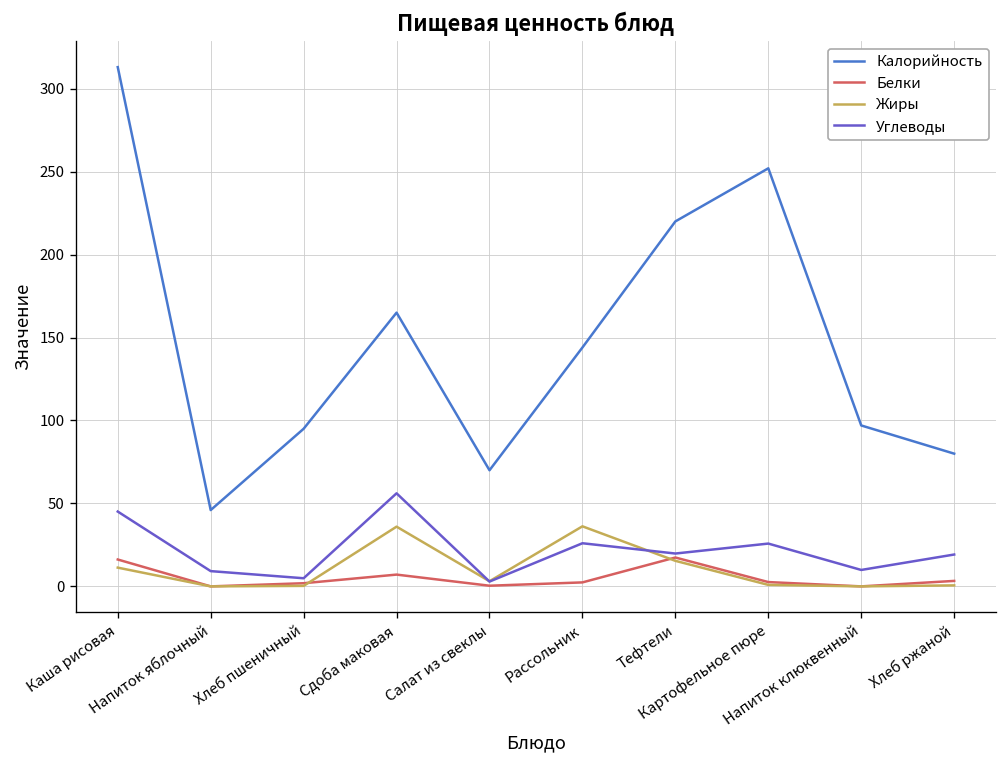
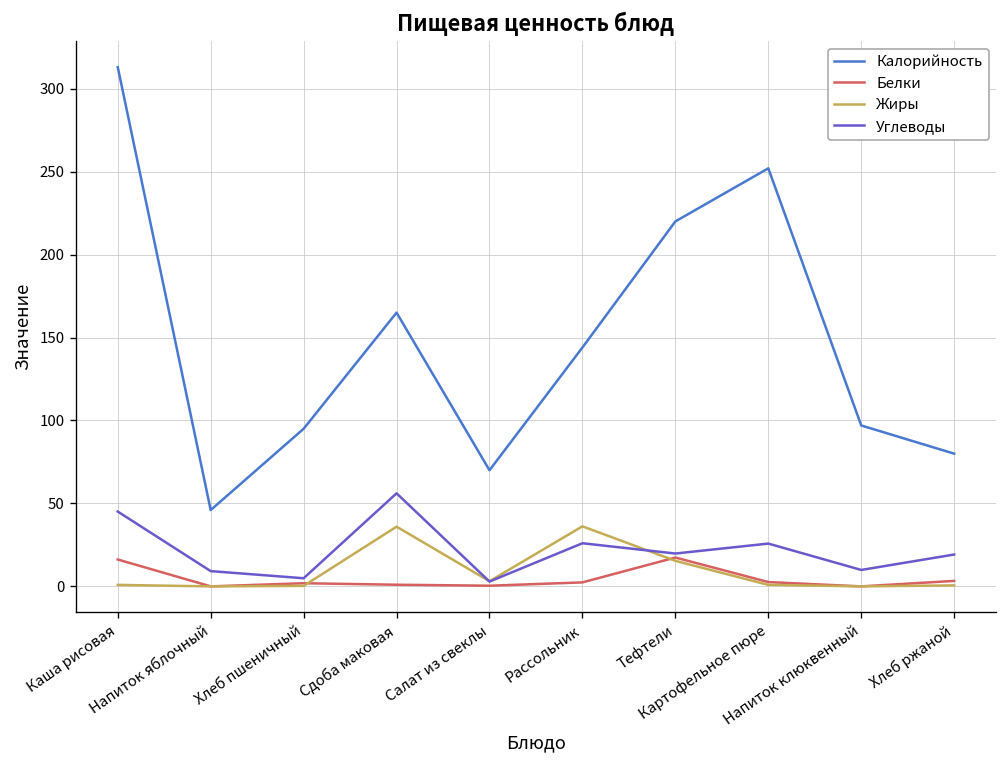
  {
    "Белки": {
      "Каша рисовая": 16,
-     "Сдоба маковая": 7,
+     "Сдоба маковая": 1,
      "Салат из свеклы": 0,
      "Рассольник": 2,
      "Тефтели": 17,
      "Хлеб ржаной": 3
    },
    "Жиры": {
-     "Каша рисовая": 11,
+     "Каша рисовая": 1,
      "Сдоба маковая": 36,
      "Рассольник": 36,
      "Тефтели": 15,
      "Хлеб ржаной": 1
    }
  }
